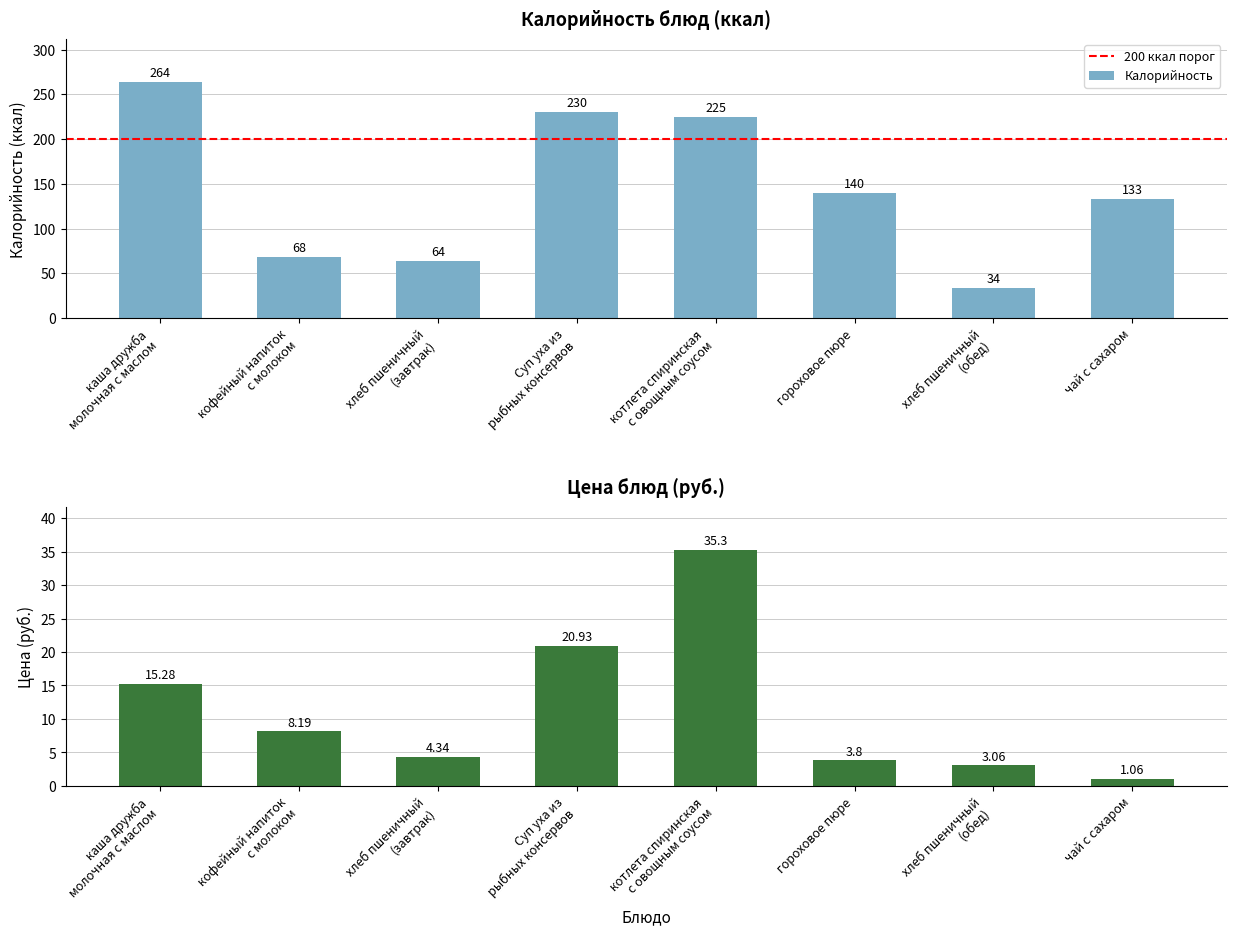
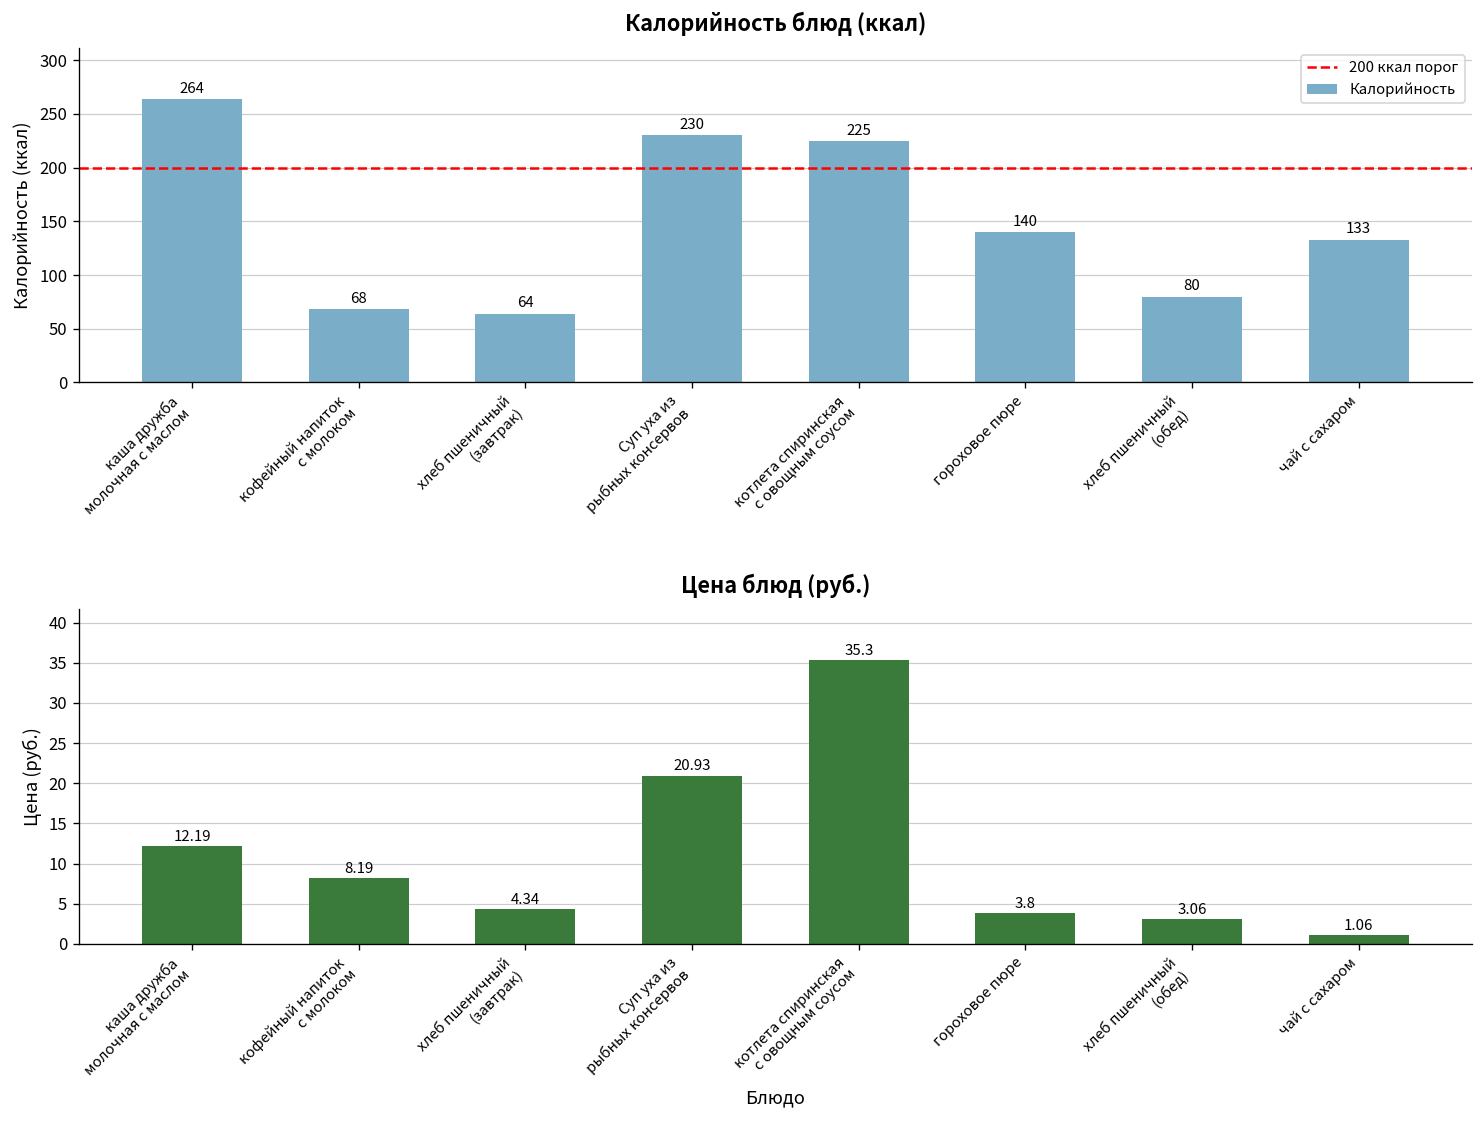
  {
    "Калорийность блюд (ккал)": {
      "каша дружба молочная с маслом": 264,
      "кофейный напиток с молоком": 68,
      "хлеб пшеничный (завтрак)": 64,
      "Суп уха из рыбных консервов": 230,
      "котлета спиринская с овощным соусом": 225,
      "гороховое пюре": 140,
-     "хлеб пшеничный (обед)": 34,
+     "хлеб пшеничный (обед)": 80,
      "чай с сахаром": 133
    },
    "Цена блюд (руб.)": {
-     "каша дружба молочная с маслом": 15.28,
+     "каша дружба молочная с маслом": 12.19,
      "кофейный напиток с молоком": 8.19,
      "хлеб пшеничный (завтрак)": 4.34,
      "Суп уха из рыбных консервов": 20.93,
      "котлета спиринская с овощным соусом": 35.3,
      "гороховое пюре": 3.8,
      "хлеб пшеничный (обед)": 3.06,
      "чай с сахаром": 1.06
    }
  }
